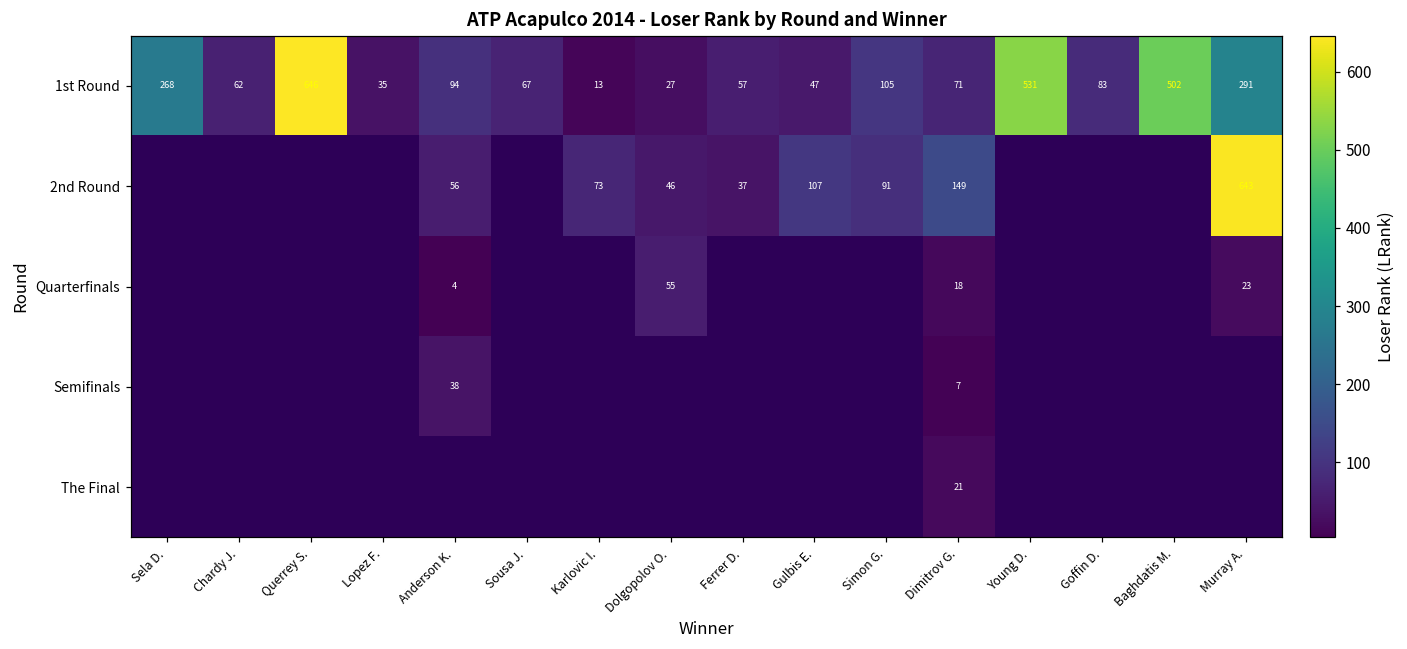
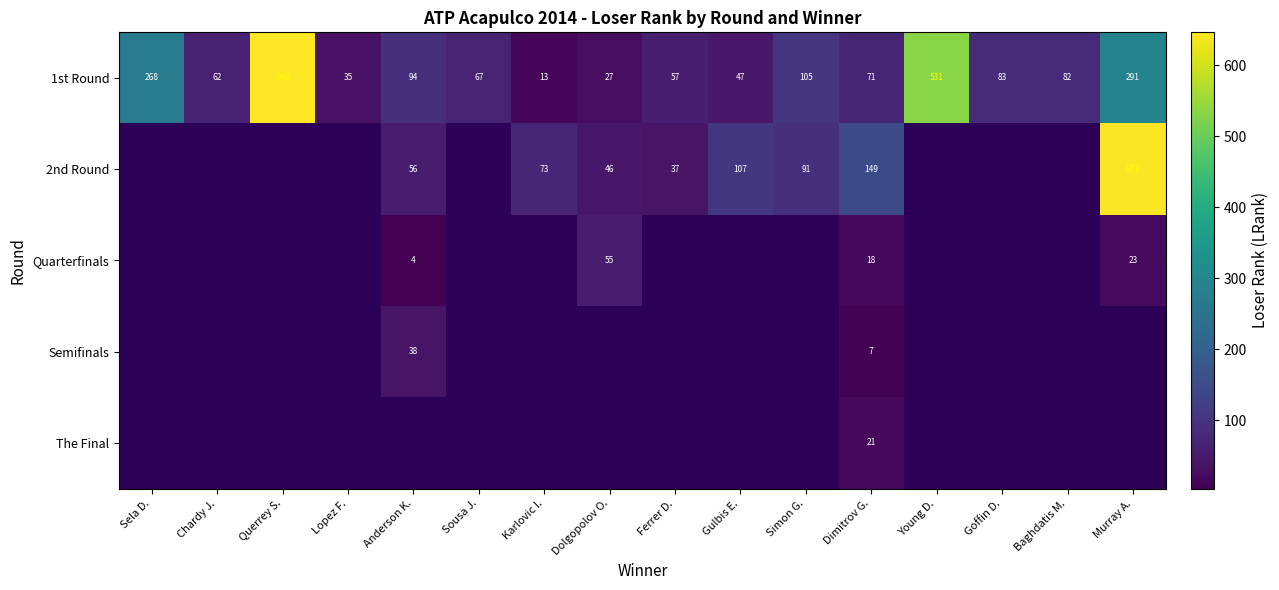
  {
    "1st Round": {
      "Sela D.": 268,
      "Chardy J.": 62,
      "Lopez F.": 35,
      "Anderson K.": 94,
      "Sousa J.": 67,
      "Karlovic I.": 13,
      "Dolgopolov O.": 27,
      "Ferrer D.": 57,
      "Gulbis E.": 47,
      "Simon G.": 105,
      "Dimitrov G.": 71,
      "Young D.": 531,
      "Goffin D.": 83,
-     "Baghdatis M.": 502,
+     "Baghdatis M.": 82,
      "Murray A.": 291
    },
    "2nd Round": {
      "Anderson K.": 56,
      "Karlovic I.": 73,
      "Dolgopolov O.": 46,
      "Ferrer D.": 37,
      "Gulbis E.": 107,
      "Simon G.": 91,
      "Dimitrov G.": 149
    },
    "Quarterfinals": {
      "Anderson K.": 4,
      "Dolgopolov O.": 55,
      "Dimitrov G.": 18,
      "Murray A.": 23
    },
    "Semifinals": {
      "Anderson K.": 38,
      "Dimitrov G.": 7
    },
    "The Final": {
      "Dimitrov G.": 21
    }
  }
